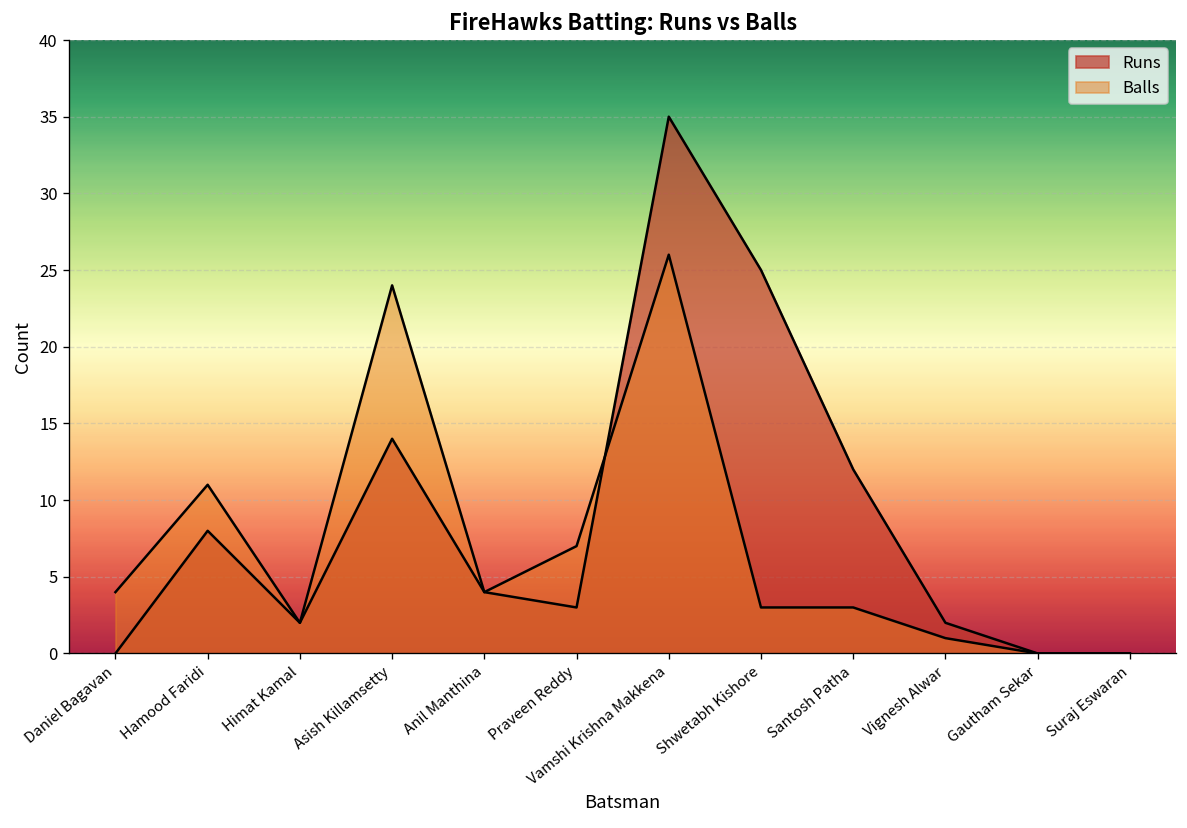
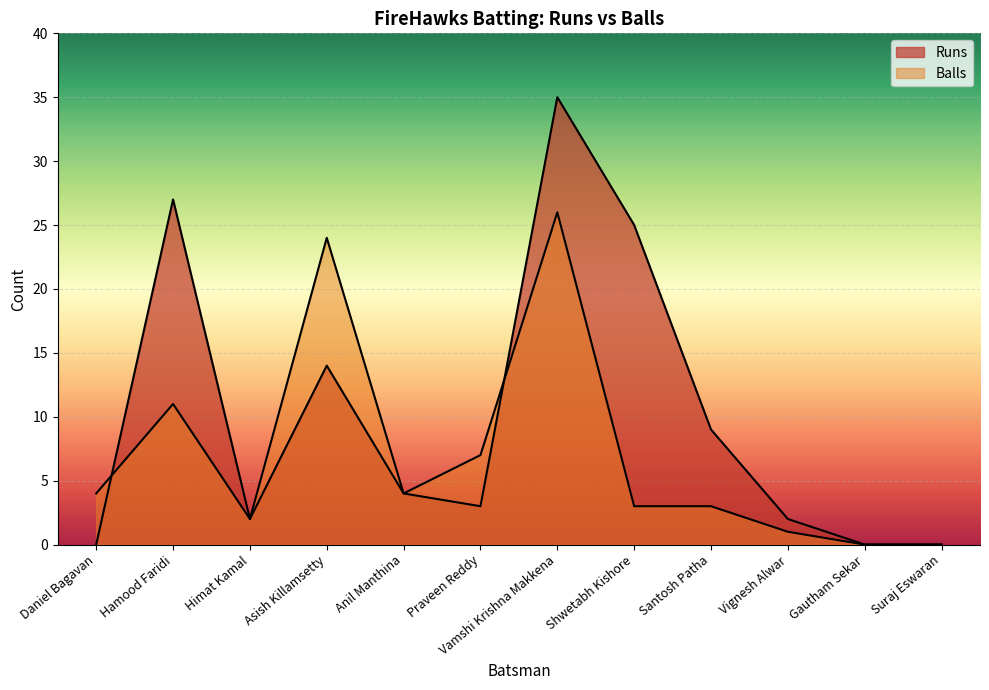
  {
    "Runs": {
      "Daniel Bagavan": 0,
-     "Hamood Faridi": 8,
+     "Hamood Faridi": 27,
      "Asish Killamsetty": 14,
      "Praveen Reddy": 3,
      "Vamshi Krishna Makkena": 35,
      "Shwetabh Kishore": 25,
-     "Santosh Patha": 12,
+     "Santosh Patha": 9,
      "Vignesh Alwar": 2
    },
    "Balls": {
      "Daniel Bagavan": 4,
      "Hamood Faridi": 11,
      "Asish Killamsetty": 24,
      "Praveen Reddy": 7,
      "Vamshi Krishna Makkena": 26,
      "Shwetabh Kishore": 3,
      "Santosh Patha": 3,
      "Vignesh Alwar": 1
    }
  }
